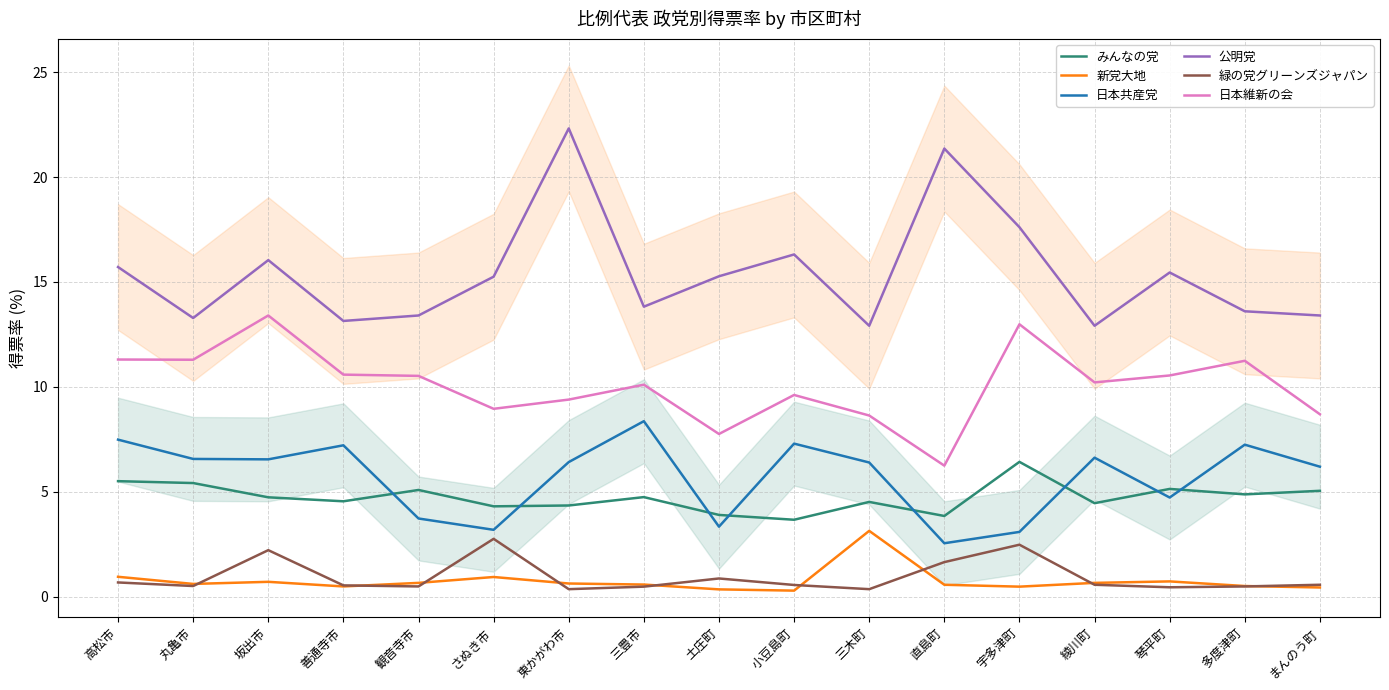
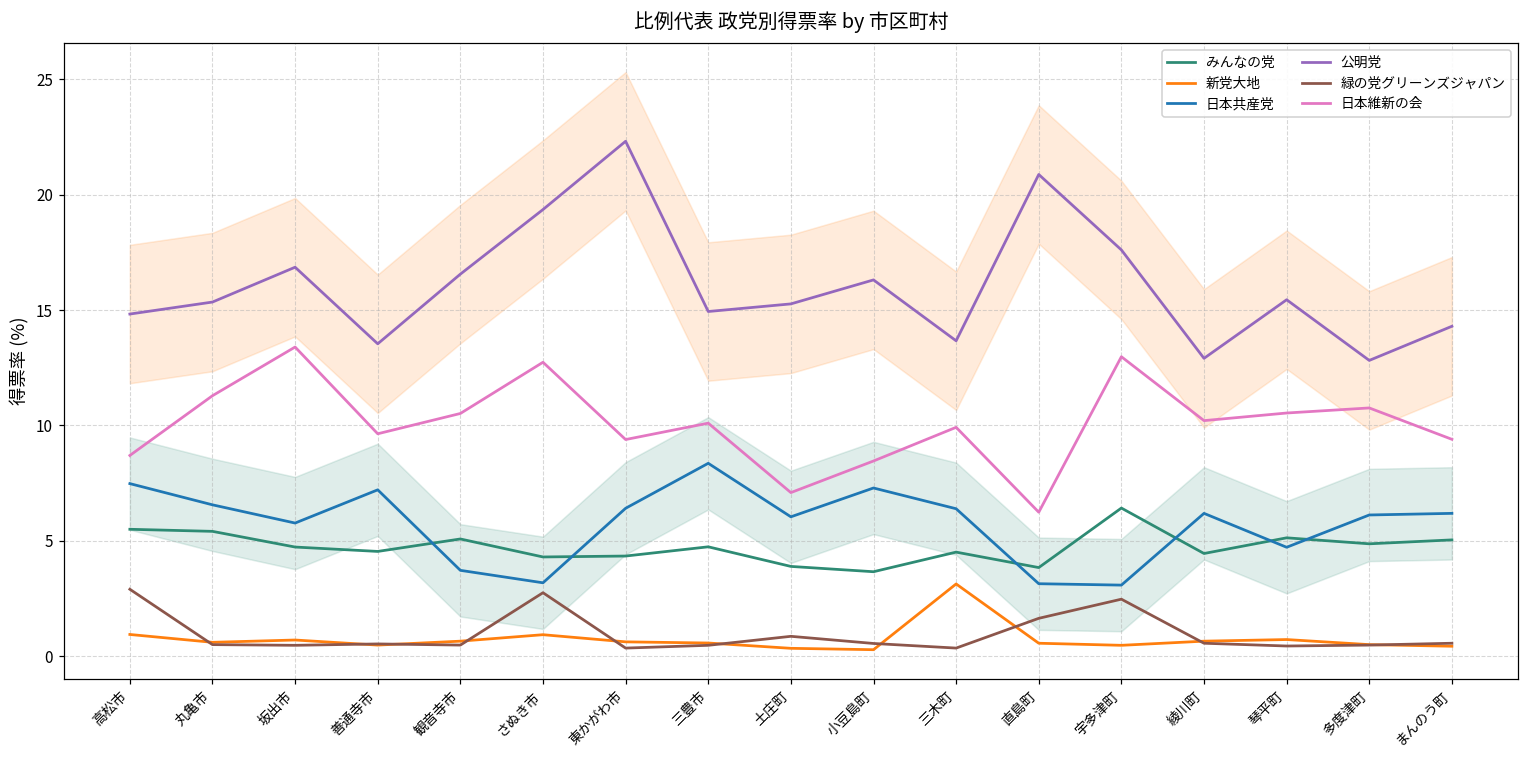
  {
    "日本共産党": {
      "高松市": 7.5,
      "丸亀市": 6.6,
-     "坂出市": 6.5,
+     "坂出市": 5.8,
      "善通寺市": 7.2,
      "観音寺市": 3.7,
      "さぬき市": 3.2,
      "東かがわ市": 6.4,
      "三豊市": 8.4,
-     "土庄町": 3.3,
+     "土庄町": 6.0,
      "小豆島町": 7.3,
      "三木町": 6.4,
-     "直島町": 2.5,
+     "直島町": 3.1,
      "宇多津町": 3.1,
-     "綾川町": 6.6,
+     "綾川町": 6.2,
      "琴平町": 4.7,
-     "多度津町": 7.2,
+     "多度津町": 6.1,
      "まんのう町": 6.2
    },
    "公明党": {
-     "高松市": 15.7,
-     "丸亀市": 13.3,
-     "坂出市": 16.0,
-     "善通寺市": 13.1,
-     "観音寺市": 13.4,
-     "さぬき市": 15.3,
+     "高松市": 14.8,
+     "丸亀市": 15.4,
+     "坂出市": 16.9,
+     "善通寺市": 13.5,
+     "観音寺市": 16.6,
+     "さぬき市": 19.4,
      "東かがわ市": 22.3,
-     "三豊市": 13.8,
+     "三豊市": 14.9,
      "土庄町": 15.3,
      "小豆島町": 16.3,
-     "三木町": 12.9,
-     "直島町": 21.4,
+     "三木町": 13.7,
+     "直島町": 20.9,
      "宇多津町": 17.6,
      "綾川町": 12.9,
      "琴平町": 15.5,
-     "多度津町": 13.6,
-     "まんのう町": 13.4
+     "多度津町": 12.8,
+     "まんのう町": 14.3
    },
    "緑の党グリーンズジャパン": {
-     "高松市": 0.7,
-     "坂出市": 2.2,
+     "高松市": 2.9,
+     "坂出市": 0.5,
      "観音寺市": 0.5,
      "さぬき市": 2.8,
      "東かがわ市": 0.4,
      "土庄町": 0.9,
      "小豆島町": 0.6,
      "三木町": 0.4,
      "直島町": 1.6,
      "宇多津町": 2.5,
      "琴平町": 0.4,
      "まんのう町": 0.6
    },
    "日本維新の会": {
-     "高松市": 11.3,
+     "高松市": 8.7,
      "丸亀市": 11.3,
      "坂出市": 13.4,
-     "善通寺市": 10.6,
+     "善通寺市": 9.6,
      "観音寺市": 10.5,
-     "さぬき市": 9.0,
+     "さぬき市": 12.7,
      "東かがわ市": 9.4,
      "三豊市": 10.1,
-     "土庄町": 7.8,
-     "小豆島町": 9.6,
-     "三木町": 8.6,
+     "土庄町": 7.1,
+     "小豆島町": 8.5,
+     "三木町": 9.9,
      "直島町": 6.2,
      "宇多津町": 13.0,
      "綾川町": 10.2,
      "琴平町": 10.5,
-     "多度津町": 11.2,
-     "まんのう町": 8.7
+     "多度津町": 10.8,
+     "まんのう町": 9.4
    }
  }
